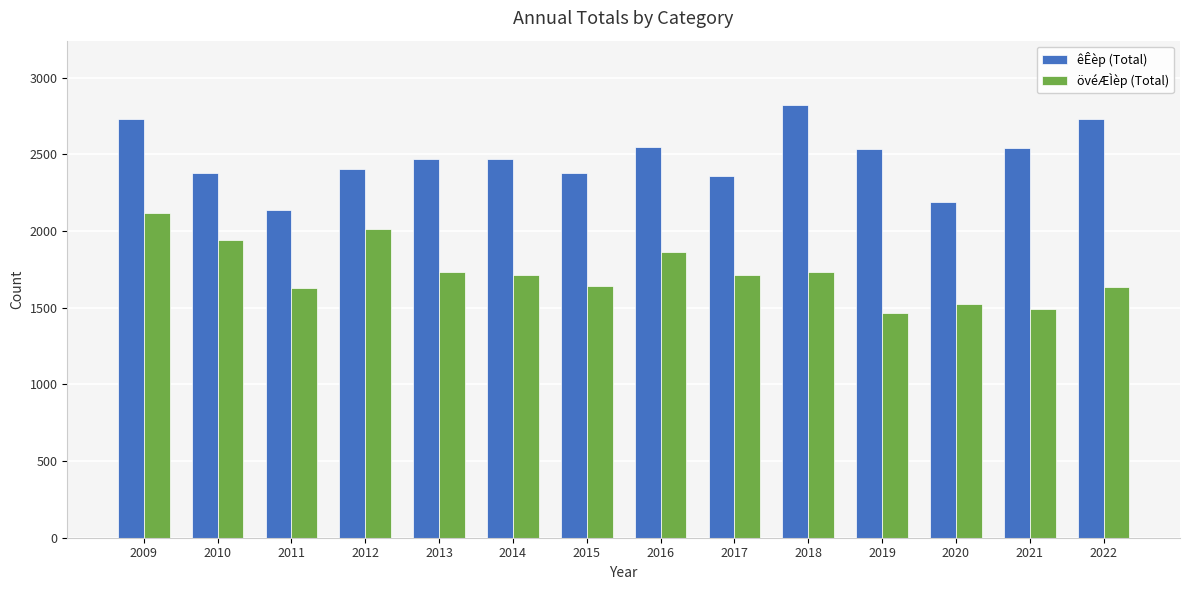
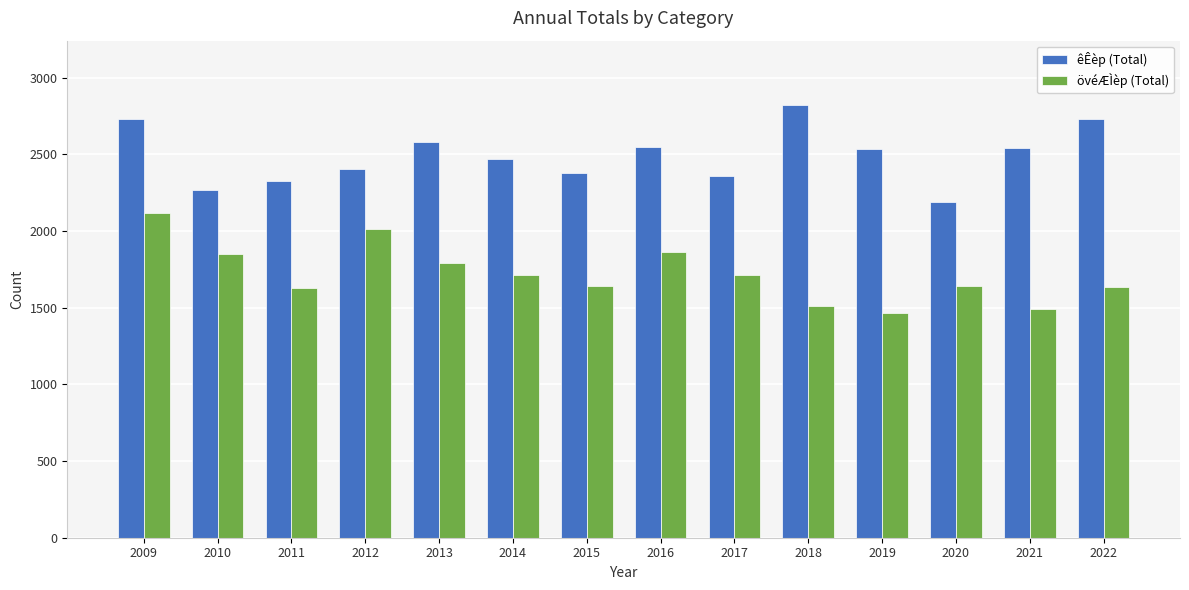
  {
    "êÊèp (Total)": {
      "2009": 2730,
-     "2010": 2380,
-     "2011": 2140,
+     "2010": 2270,
+     "2011": 2330,
      "2012": 2410,
-     "2013": 2470,
+     "2013": 2580,
      "2014": 2470,
      "2015": 2380,
      "2016": 2550,
      "2017": 2360,
      "2018": 2820,
      "2019": 2530,
      "2020": 2190,
      "2021": 2540,
      "2022": 2730
    },
    "övéÆÌèp (Total)": {
      "2009": 2120,
-     "2010": 1940,
+     "2010": 1850,
      "2011": 1630,
      "2012": 2010,
-     "2013": 1730,
+     "2013": 1790,
      "2014": 1710,
      "2015": 1640,
      "2016": 1870,
      "2017": 1710,
-     "2018": 1730,
+     "2018": 1510,
      "2019": 1460,
-     "2020": 1520,
+     "2020": 1640,
      "2021": 1490,
      "2022": 1640
    }
  }
